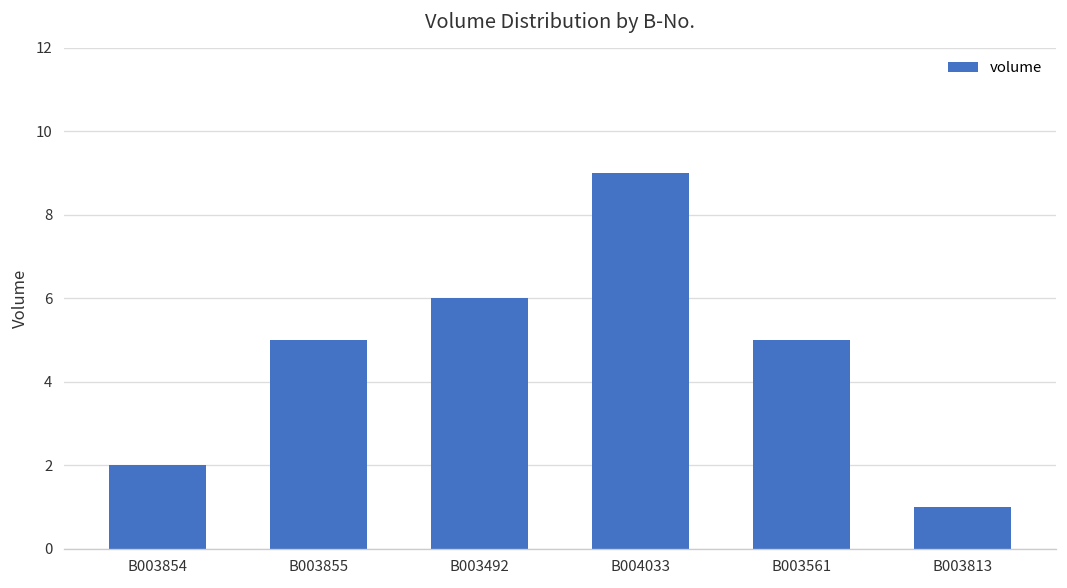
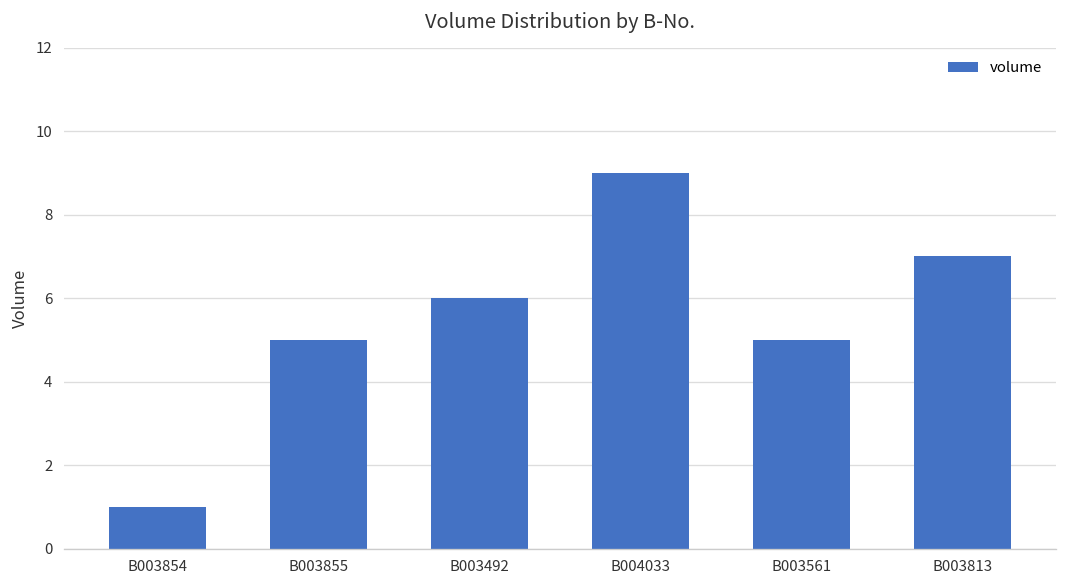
  {
-   "B003854": 2,
+   "B003854": 1,
    "B003855": 5,
    "B003492": 6,
    "B004033": 9,
    "B003561": 5,
-   "B003813": 1
+   "B003813": 7
  }
